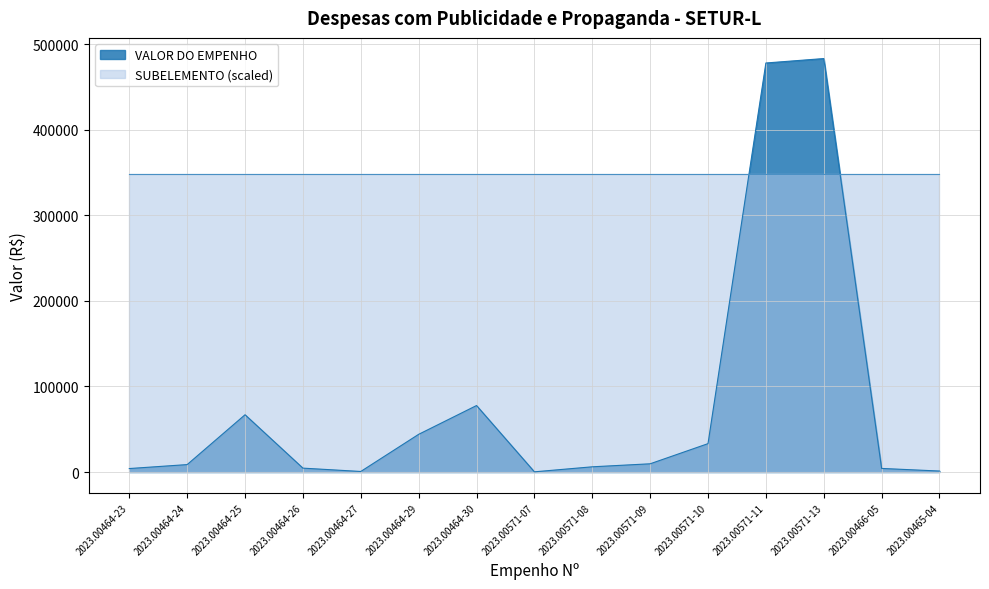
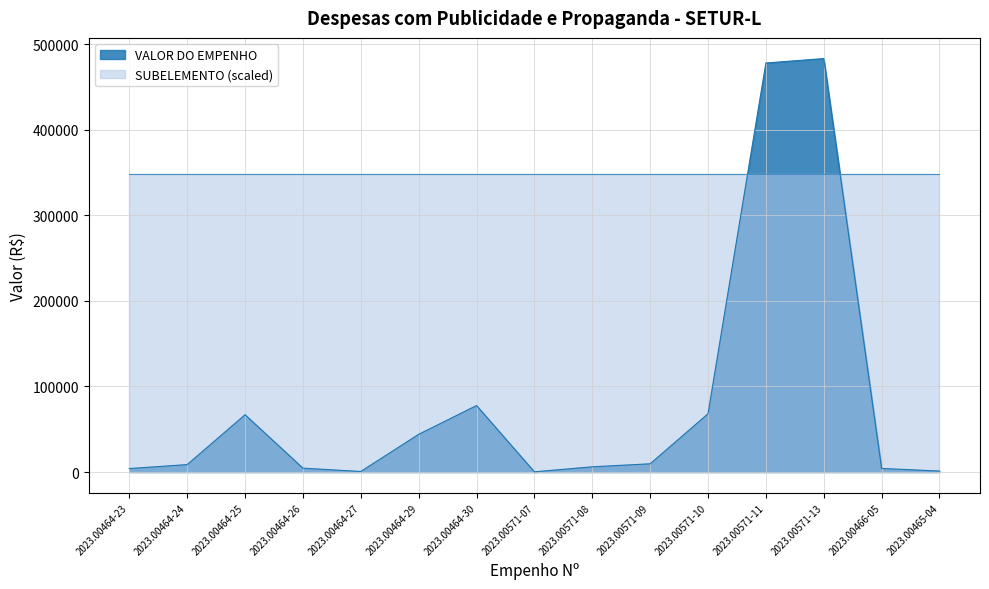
  {
    "VALOR DO EMPENHO": {
      "2023.00464-23": 0,
      "2023.00464-24": 10000,
      "2023.00464-25": 70000,
      "2023.00464-26": 0,
      "2023.00464-27": 0,
      "2023.00464-29": 40000,
      "2023.00464-30": 80000,
      "2023.00571-07": 0,
      "2023.00571-08": 10000,
      "2023.00571-09": 10000,
-     "2023.00571-10": 30000,
+     "2023.00571-10": 70000,
      "2023.00571-11": 480000,
      "2023.00571-13": 480000,
      "2023.00466-05": 0,
      "2023.00465-04": 0
    },
    "SUBELEMENTO (scaled)": {
      "2023.00464-23": 350000,
      "2023.00464-24": 350000,
      "2023.00464-25": 350000,
      "2023.00464-26": 350000,
      "2023.00464-27": 350000,
      "2023.00464-29": 350000,
      "2023.00464-30": 350000,
      "2023.00571-07": 350000,
      "2023.00571-08": 350000,
      "2023.00571-09": 350000,
      "2023.00571-10": 350000,
      "2023.00571-11": 350000,
      "2023.00571-13": 350000,
      "2023.00466-05": 350000,
      "2023.00465-04": 350000
    }
  }
